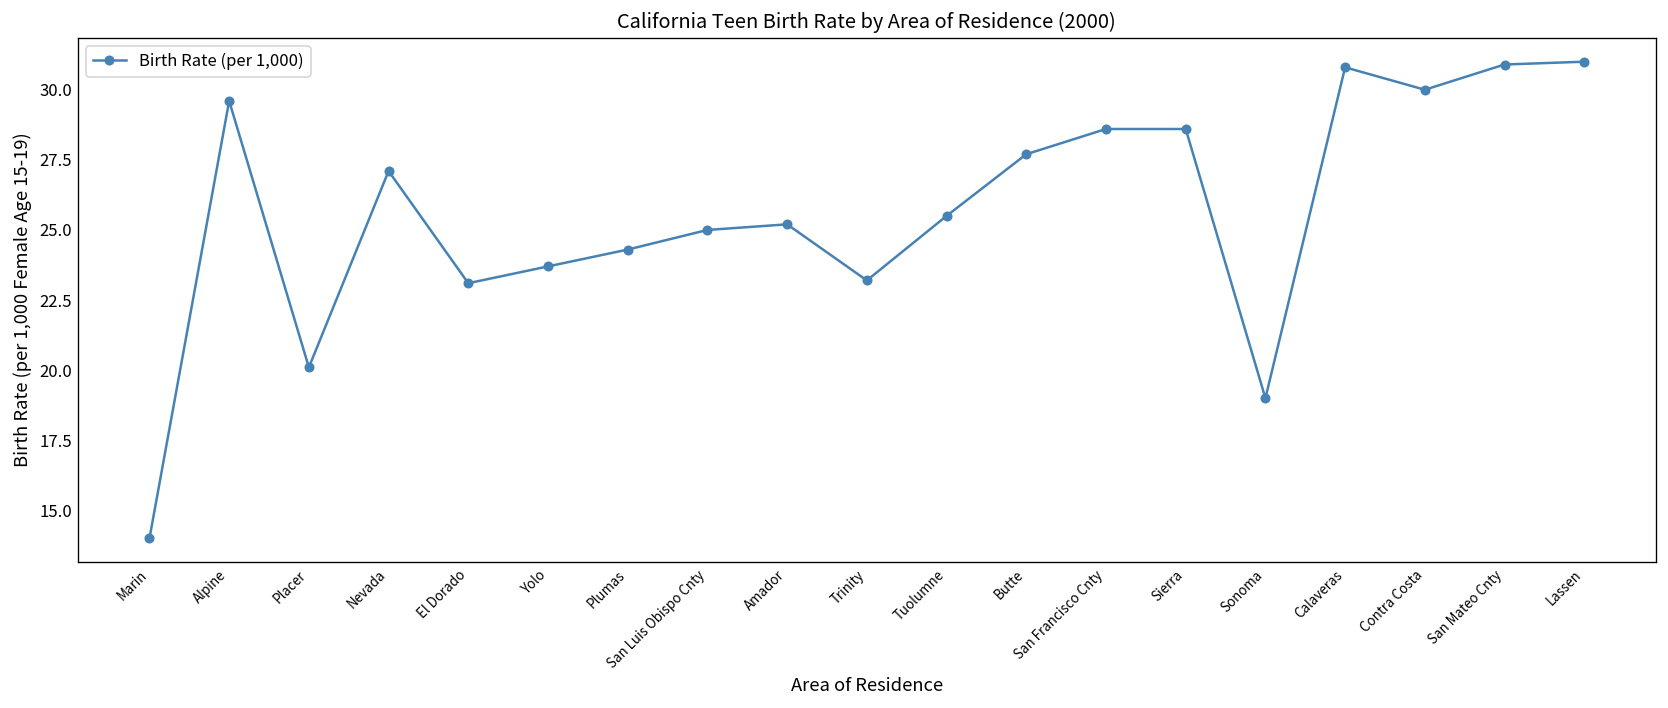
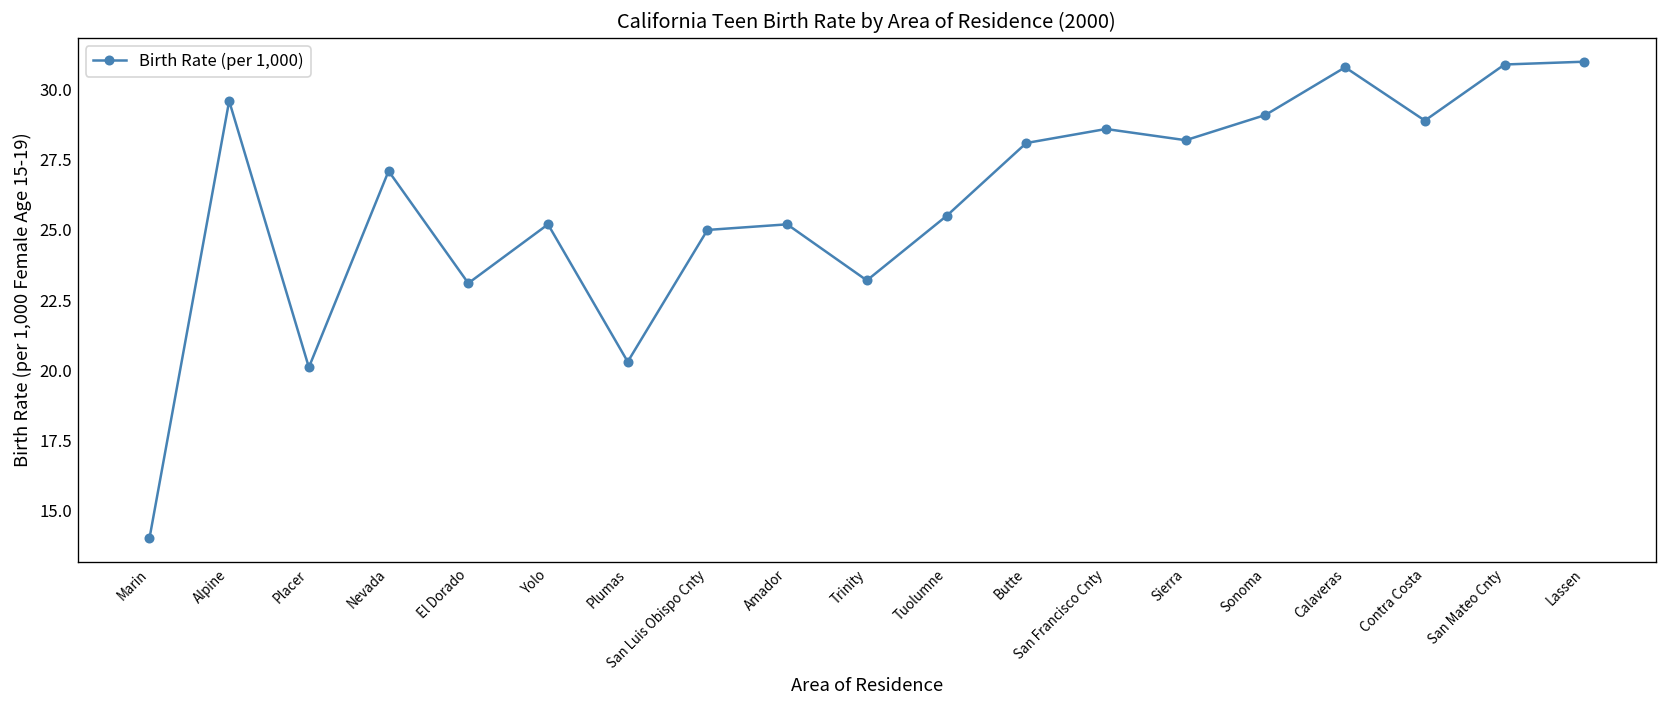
  {
    "Marin": 14.0,
    "Alpine": 29.6,
    "Placer": 20.1,
    "Nevada": 27.1,
    "El Dorado": 23.1,
-   "Yolo": 23.7,
-   "Plumas": 24.3,
+   "Yolo": 25.2,
+   "Plumas": 20.3,
    "San Luis Obispo Cnty": 25.0,
    "Amador": 25.2,
    "Trinity": 23.2,
    "Tuolumne": 25.5,
-   "Butte": 27.7,
+   "Butte": 28.1,
    "San Francisco Cnty": 28.6,
-   "Sierra": 28.6,
-   "Sonoma": 19.0,
+   "Sierra": 28.2,
+   "Sonoma": 29.1,
    "Calaveras": 30.8,
-   "Contra Costa": 30.0,
+   "Contra Costa": 28.9,
    "San Mateo Cnty": 30.9,
    "Lassen": 31.0
  }
